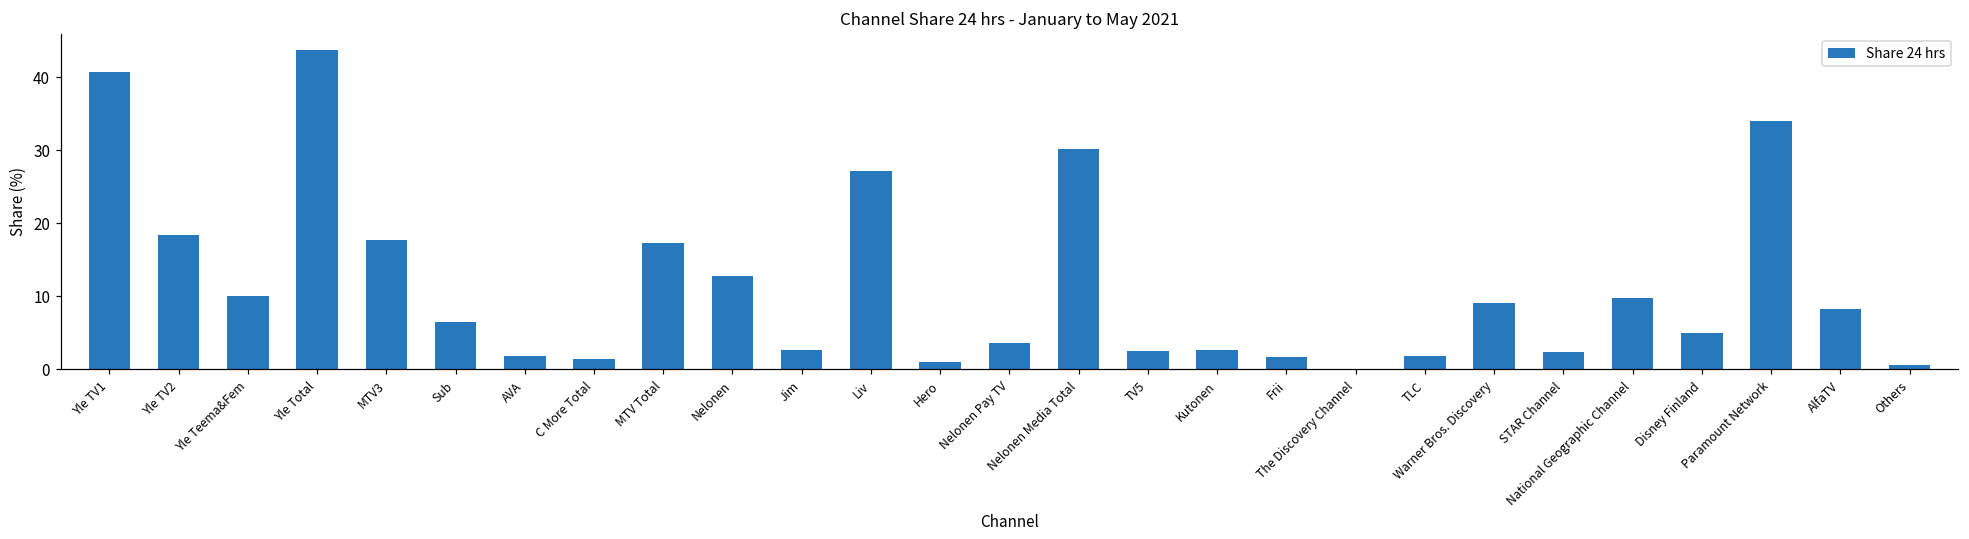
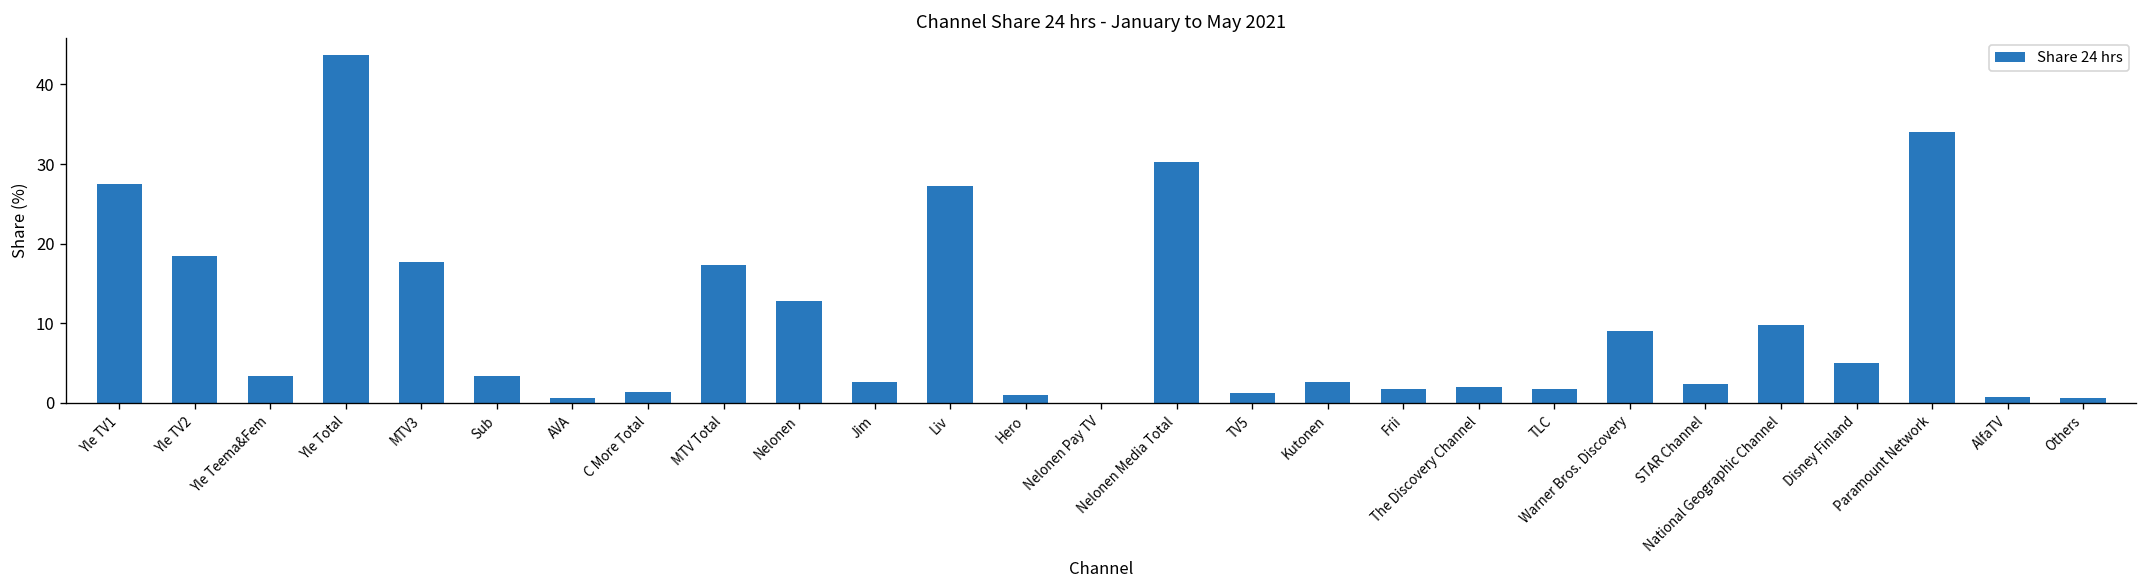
  {
-   "Yle TV1": 41,
+   "Yle TV1": 28,
    "Yle TV2": 18,
-   "Yle Teema&Fem": 10,
+   "Yle Teema&Fem": 3,
    "Yle Total": 44,
    "MTV3": 18,
-   "Sub": 7,
-   "AVA": 2,
+   "Sub": 3,
+   "AVA": 1,
    "C More Total": 1,
    "MTV Total": 17,
    "Nelonen": 13,
    "Jim": 3,
    "Liv": 27,
    "Hero": 1,
-   "Nelonen Pay TV": 4,
+   "Nelonen Pay TV": 0,
    "Nelonen Media Total": 30,
-   "TV5": 3,
+   "TV5": 1,
    "Kutonen": 3,
    "Frii": 2,
-   "The Discovery Channel": 0,
+   "The Discovery Channel": 2,
    "TLC": 2,
    "Warner Bros. Discovery": 9,
    "STAR Channel": 2,
    "National Geographic Channel": 10,
    "Disney Finland": 5,
    "Paramount Network": 34,
-   "AlfaTV": 8,
+   "AlfaTV": 1,
    "Others": 1
  }
